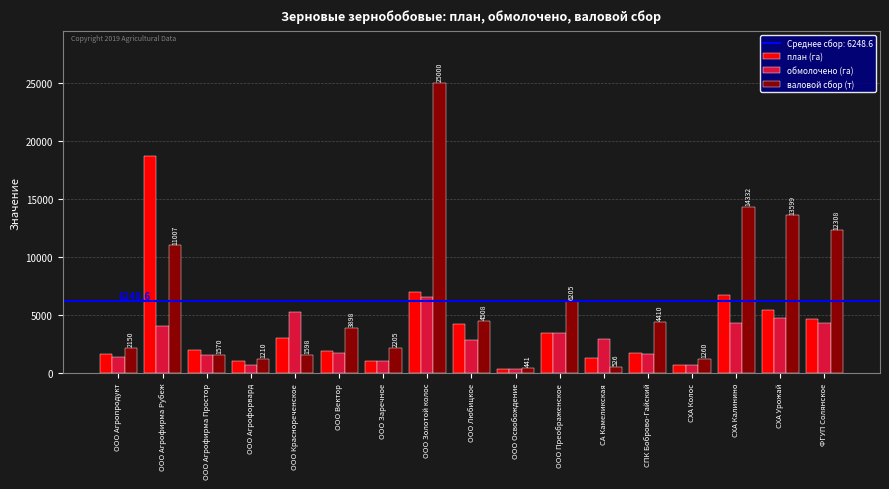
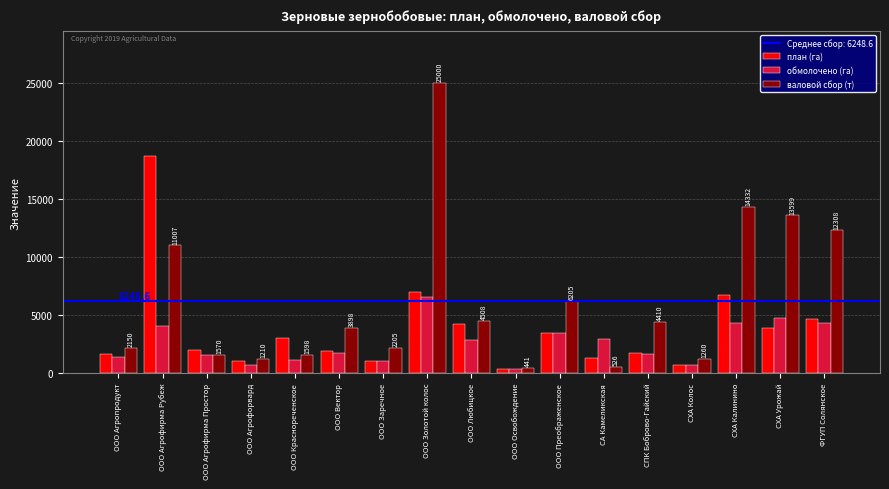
  {
    "план (га)": {
      "ООО Агропродукт": 1700,
      "ООО Агрофирма Рубеж": 18700,
      "ООО Агрофирма Простор": 2000,
      "ООО Агрофорвард": 1000,
      "ООО Краснореченское": 3000,
      "ООО Вектор": 1900,
      "ООО Заречное": 1100,
      "ООО Золотой колос": 7000,
      "ООО Любицкое": 4200,
      "ООО Освобождение": 400,
      "ООО Преображенское": 3400,
      "СА Камеликская": 1300,
      "СПК Боброво-Гайский": 1700,
      "СХА Колос": 700,
      "СХА Калинино": 6800,
-     "СХА Урожай": 5400,
+     "СХА Урожай": 3900,
      "ФГУП Солянское": 4700
    },
    "обмолочено (га)": {
      "ООО Агропродукт": 1400,
      "ООО Агрофирма Рубеж": 4000,
      "ООО Агрофирма Простор": 1600,
      "ООО Агрофорвард": 700,
-     "ООО Краснореченское": 5300,
+     "ООО Краснореченское": 1100,
      "ООО Вектор": 1700,
      "ООО Заречное": 1100,
      "ООО Золотой колос": 6600,
      "ООО Любицкое": 2900,
      "ООО Освобождение": 400,
      "ООО Преображенское": 3400,
      "СА Камеликская": 2900,
      "СПК Боброво-Гайский": 1600,
      "СХА Колос": 700,
      "СХА Калинино": 4300,
      "СХА Урожай": 4800,
      "ФГУП Солянское": 4300
    },
    "валовой сбор (т)": {
      "ООО Агропродукт": 2150,
      "ООО Агрофирма Рубеж": 11007,
      "ООО Агрофирма Простор": 1570,
      "ООО Агрофорвард": 1210,
      "ООО Краснореченское": 1598,
      "ООО Вектор": 3898,
      "ООО Заречное": 2205,
      "ООО Золотой колос": 25000,
      "ООО Любицкое": 4508,
      "ООО Освобождение": 441,
      "ООО Преображенское": 6205,
      "СА Камеликская": 526,
      "СПК Боброво-Гайский": 4410,
      "СХА Колос": 1260,
      "СХА Калинино": 14332,
      "СХА Урожай": 13599,
      "ФГУП Солянское": 12308
    }
  }
